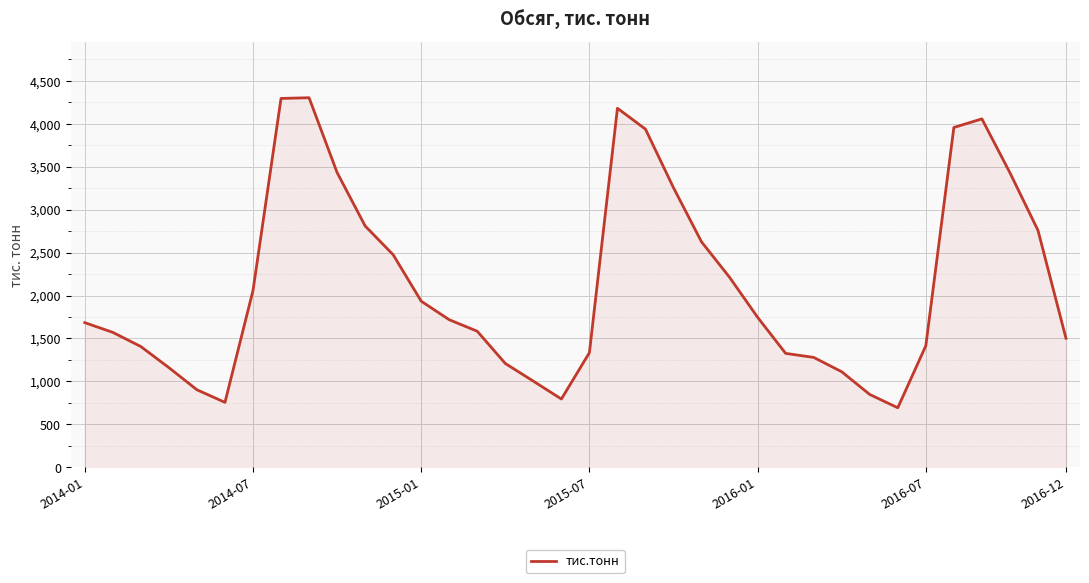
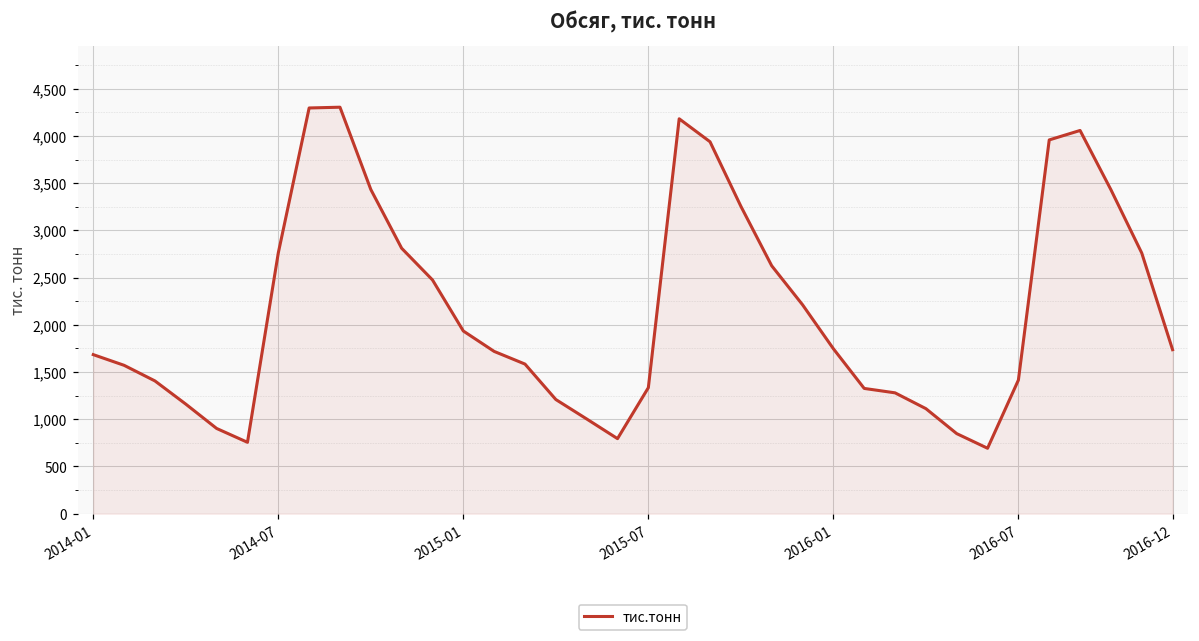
  {
    "2014-01": "1,700",
-   "2014-07": "2,100",
+   "2014-07": "2,800",
    "2015-01": "1,900",
    "2015-07": "1,300",
    "2016-01": "1,700",
    "2016-07": "1,400",
-   "2016-12": "1,500"
+   "2016-12": "1,700"
  }
